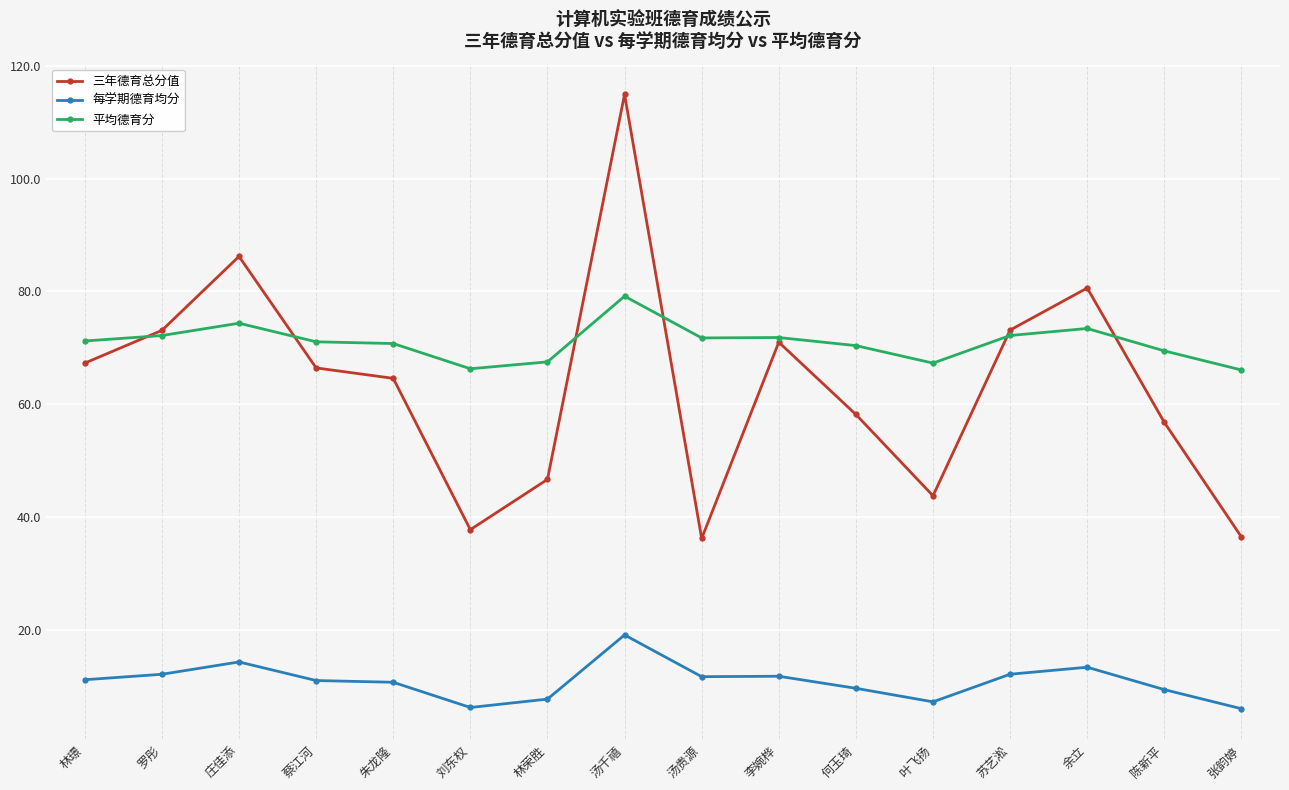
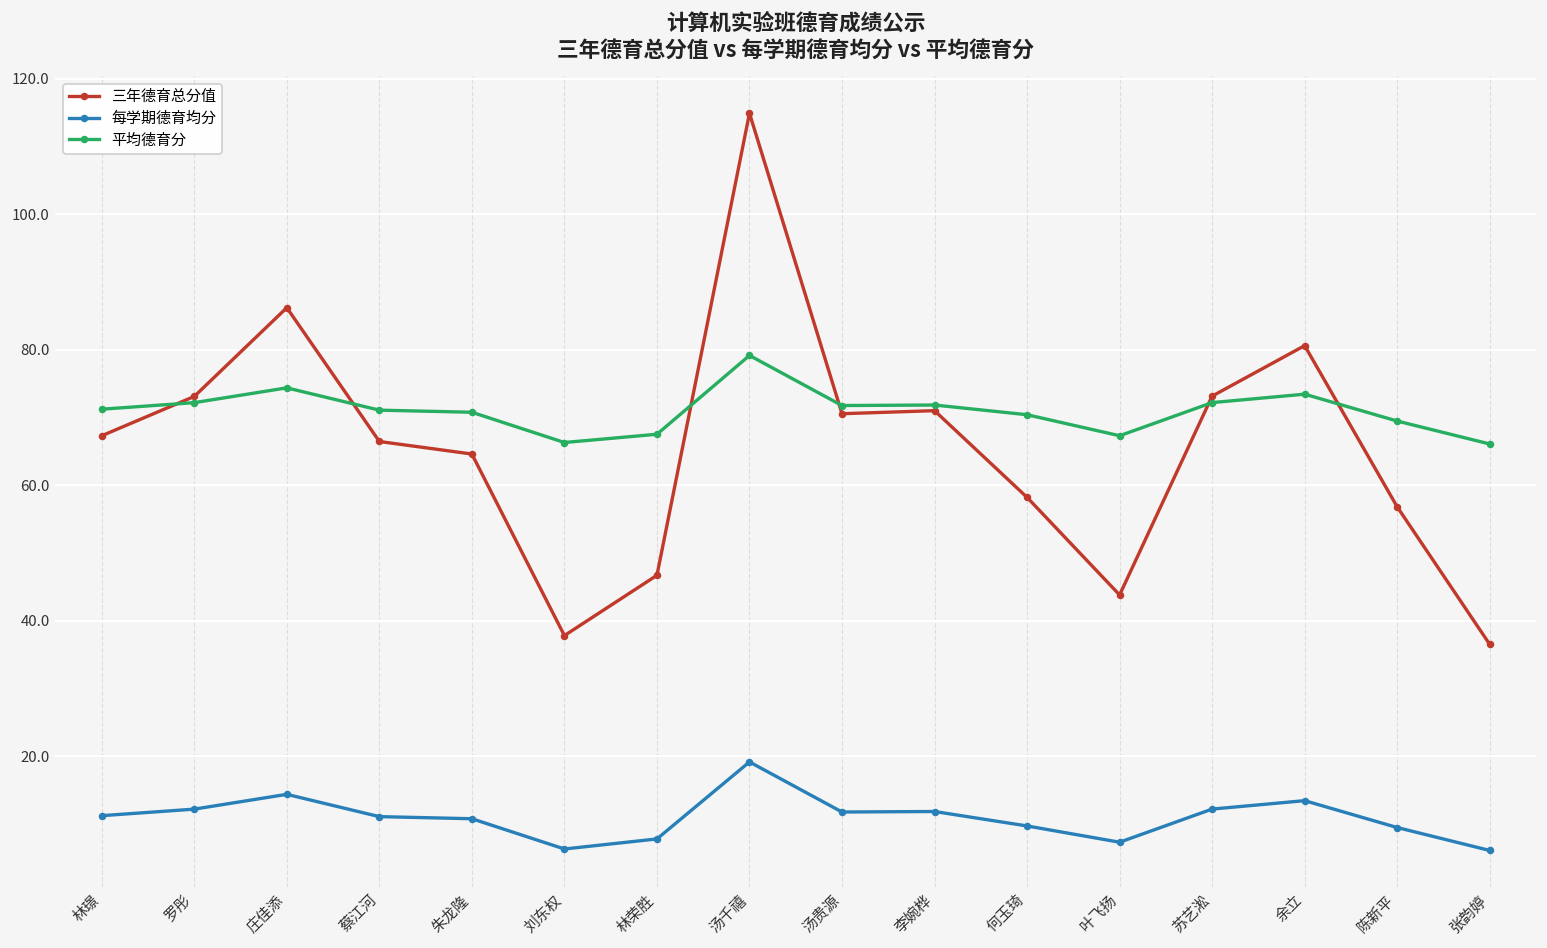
  {
    "三年德育总分值": {
      "林璟": 67,
      "罗彤": 73,
      "庄佳添": 86,
      "蔡江河": 66,
      "朱龙隆": 65,
      "刘东权": 38,
      "林荣胜": 47,
      "汤千禧": 115,
-     "汤贵源": 36,
+     "汤贵源": 71,
      "李婉桦": 71,
      "何玉琦": 58,
      "叶飞扬": 44,
      "苏艺淞": 73,
      "余立": 81,
      "陈新平": 57,
      "张韵婷": 36
    },
    "每学期德育均分": {
      "林璟": 11,
      "罗彤": 12,
      "庄佳添": 14,
      "蔡江河": 11,
      "朱龙隆": 11,
      "刘东权": 6,
      "林荣胜": 8,
      "汤千禧": 19,
      "汤贵源": 12,
      "李婉桦": 12,
      "何玉琦": 10,
      "叶飞扬": 7,
      "苏艺淞": 12,
      "余立": 13,
      "陈新平": 9,
      "张韵婷": 6
    },
    "平均德育分": {
      "林璟": 71,
      "罗彤": 72,
      "庄佳添": 74,
      "蔡江河": 71,
      "朱龙隆": 71,
      "刘东权": 66,
      "林荣胜": 68,
      "汤千禧": 79,
      "汤贵源": 72,
      "李婉桦": 72,
      "何玉琦": 70,
      "叶飞扬": 67,
      "苏艺淞": 72,
      "余立": 73,
      "陈新平": 69,
      "张韵婷": 66
    }
  }
